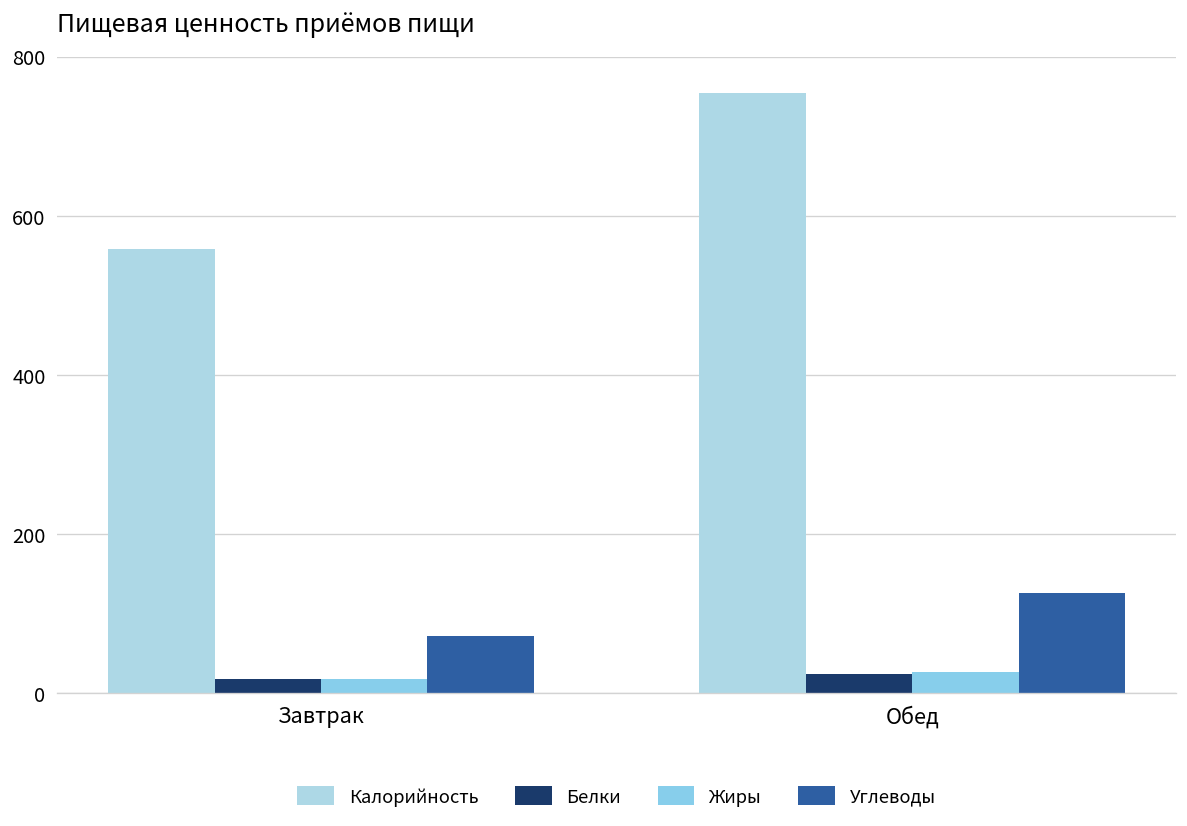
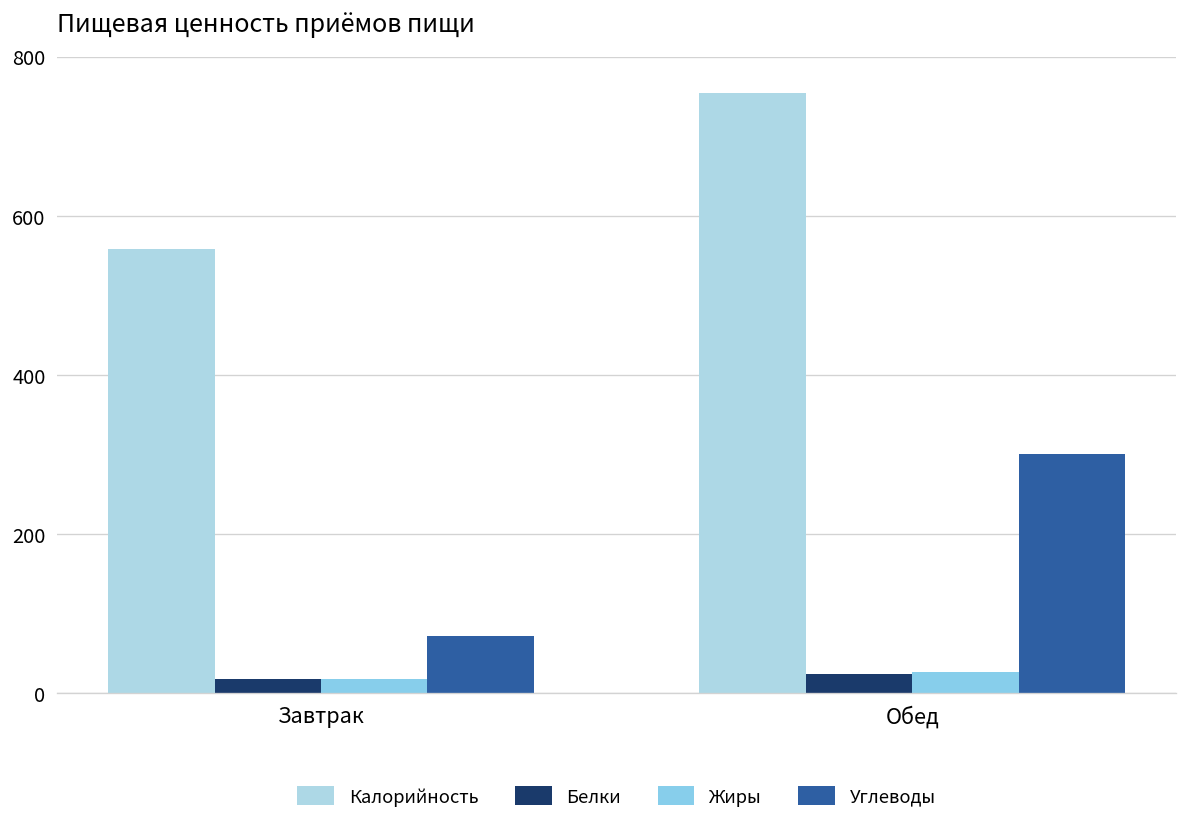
  {
    "Белки": {
      "Завтрак": 20,
      "Обед": 20
    },
    "Углеводы": {
      "Завтрак": 70,
-     "Обед": 130
+     "Обед": 300
    }
  }
